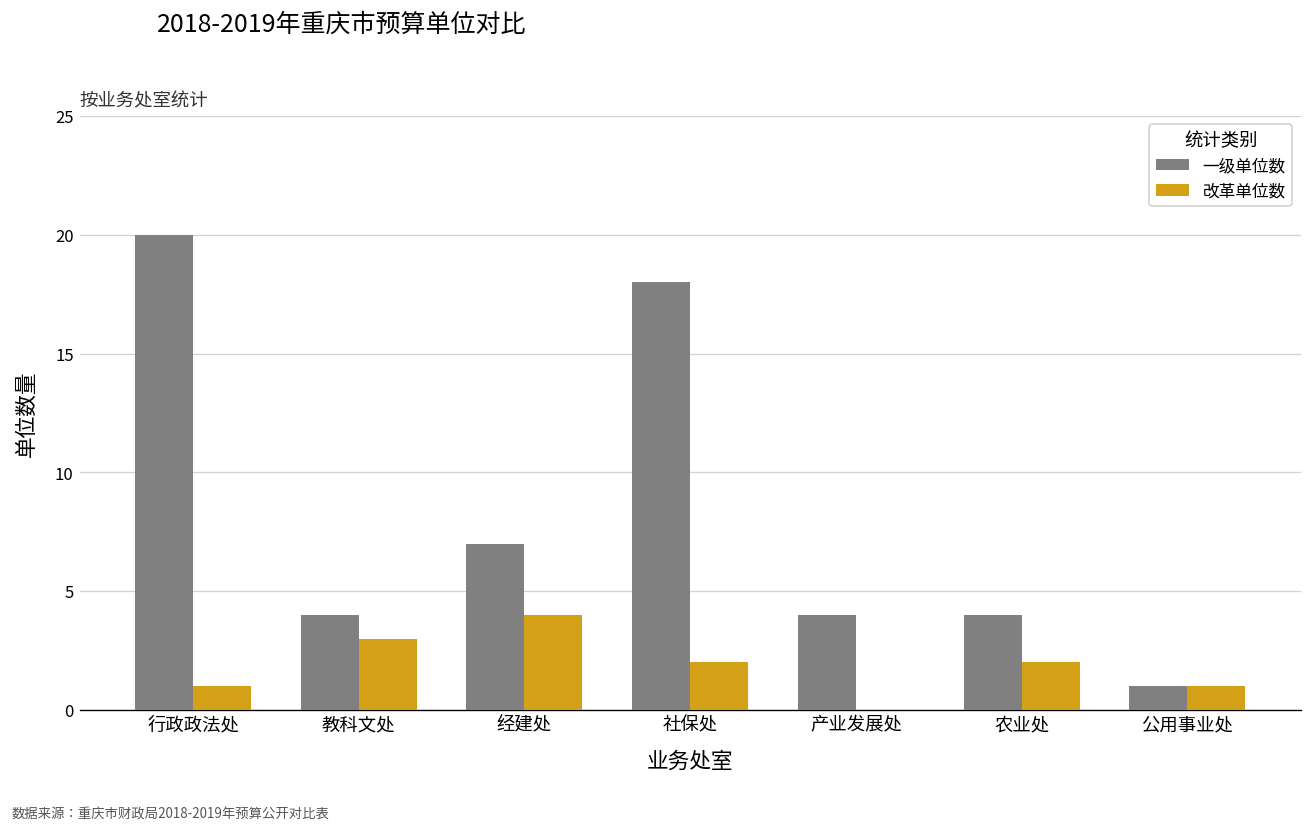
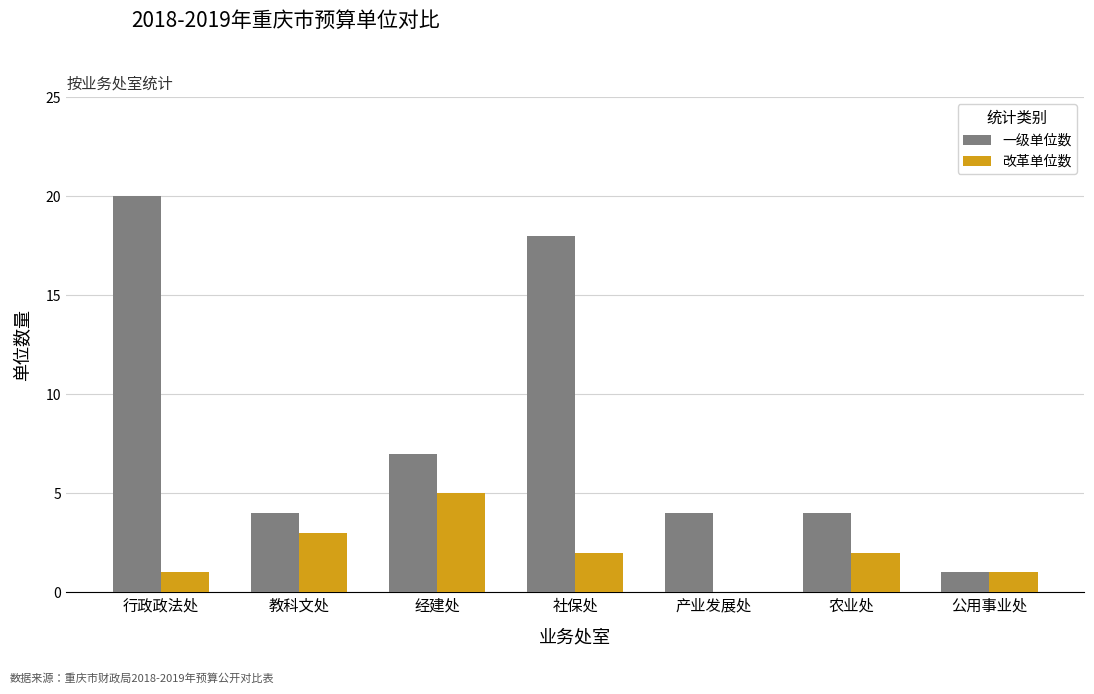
  {
    "一级单位数": {
      "行政政法处": 20,
      "教科文处": 4,
      "经建处": 7,
      "社保处": 18,
      "产业发展处": 4,
      "农业处": 4,
      "公用事业处": 1
    },
    "改革单位数": {
      "行政政法处": 1,
      "教科文处": 3,
-     "经建处": 4,
+     "经建处": 5,
      "社保处": 2,
      "产业发展处": 0,
      "农业处": 2,
      "公用事业处": 1
    }
  }
